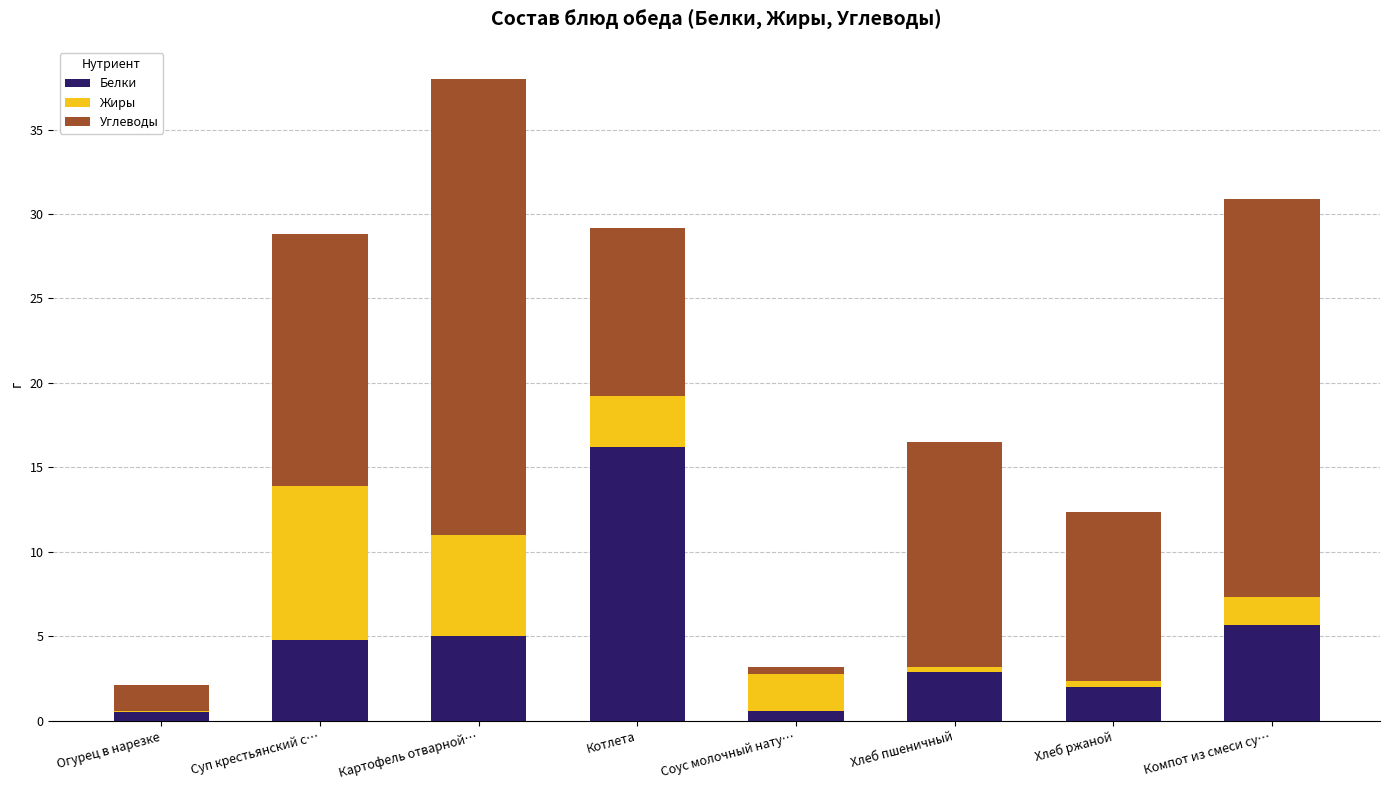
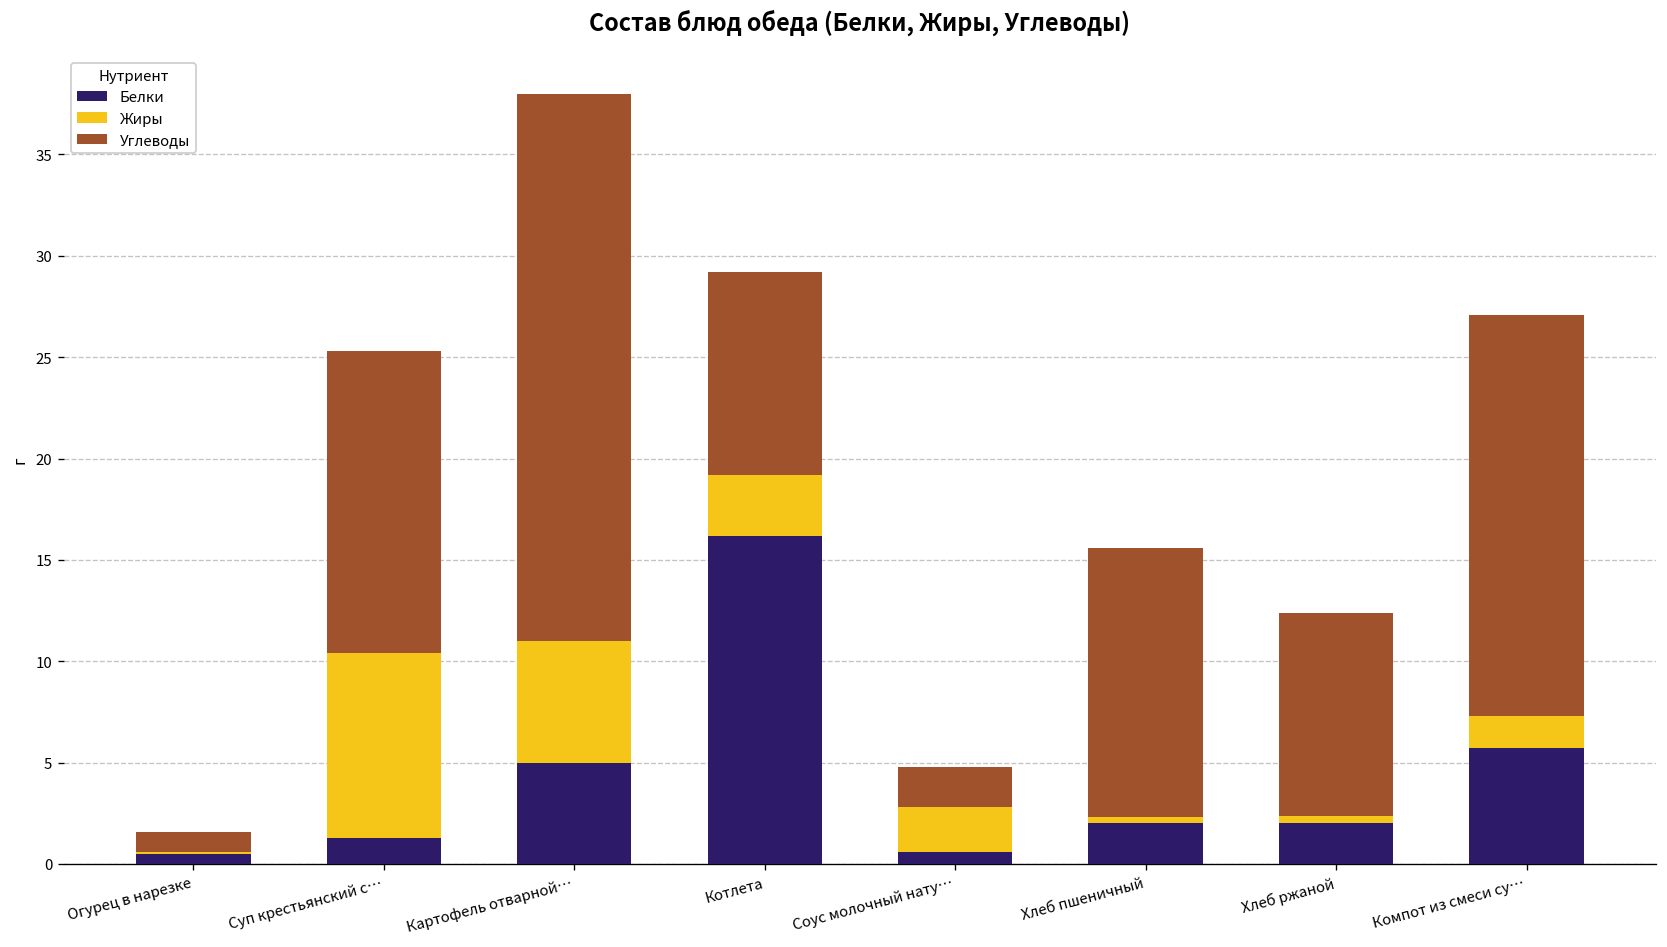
  {
    "Белки": {
      "Огурец в нарезке": 0.5,
-     "Суп крестьянский с…": 4.8,
+     "Суп крестьянский с…": 1.3,
      "Картофель отварной…": 5.0,
      "Котлета": 16.2,
      "Соус молочный нату…": 0.6,
-     "Хлеб пшеничный": 2.9,
+     "Хлеб пшеничный": 2.0,
      "Хлеб ржаной": 2.0,
      "Компот из смеси су…": 5.7
    },
    "Жиры": {
      "Суп крестьянский с…": 9.1,
      "Картофель отварной…": 6.0,
      "Котлета": 3.0,
      "Соус молочный нату…": 2.2,
      "Хлеб пшеничный": 0.3,
      "Хлеб ржаной": 0.4,
      "Компот из смеси су…": 1.6
    },
    "Углеводы": {
-     "Огурец в нарезке": 1.5,
+     "Огурец в нарезке": 1.0,
      "Суп крестьянский с…": 14.9,
      "Картофель отварной…": 27.0,
      "Котлета": 10.0,
-     "Соус молочный нату…": 0.4,
+     "Соус молочный нату…": 2.0,
      "Хлеб пшеничный": 13.3,
      "Хлеб ржаной": 10.0,
-     "Компот из смеси су…": 23.6
+     "Компот из смеси су…": 19.8
    }
  }
